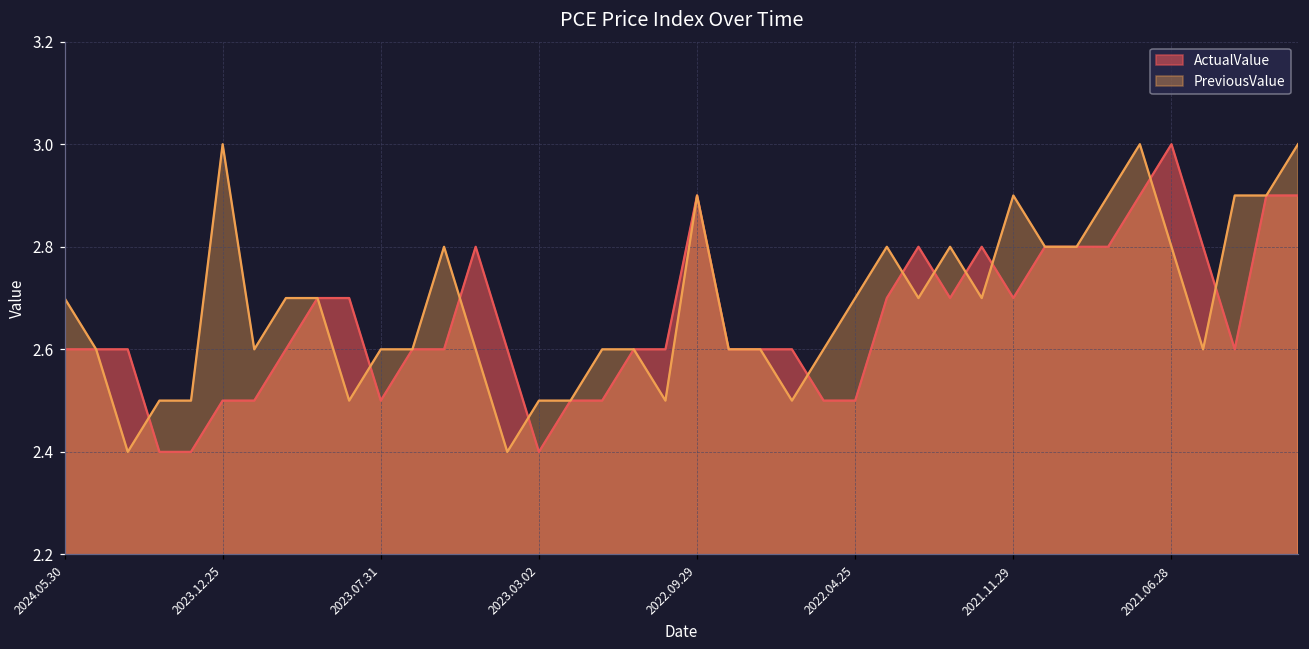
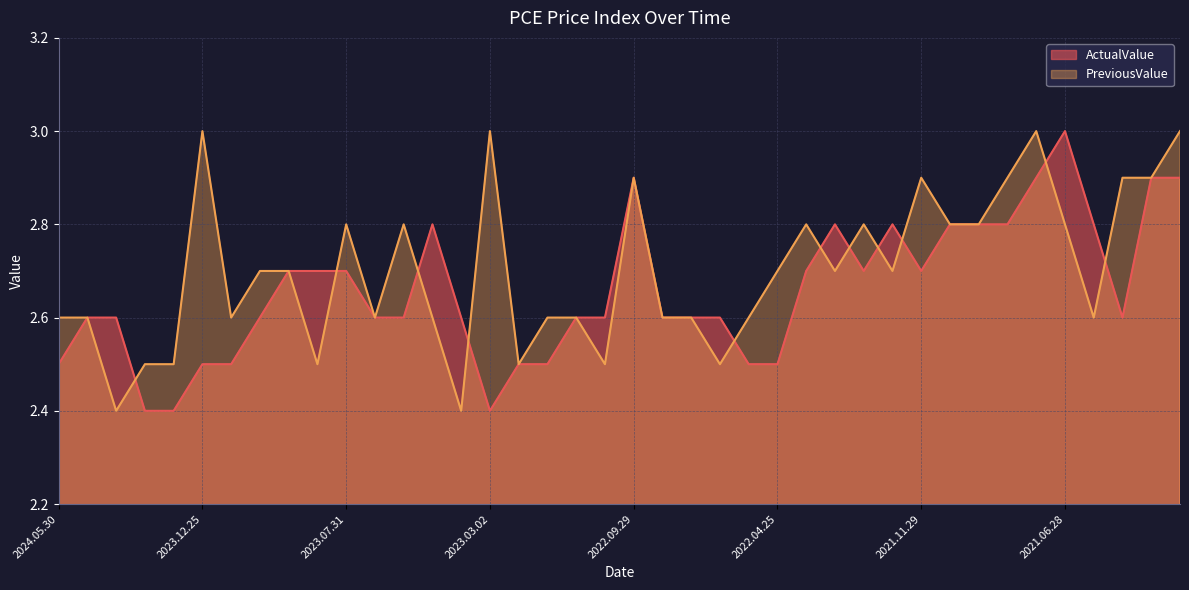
  {
    "ActualValue": {
-     "2024.05.30": 2.6,
+     "2024.05.30": 2.5,
      "2023.12.25": 2.5,
-     "2023.07.31": 2.5,
+     "2023.07.31": 2.7,
      "2023.03.02": 2.4,
      "2022.04.25": 2.5,
      "2021.11.29": 2.7,
      "2021.06.28": 3.0
    },
    "PreviousValue": {
-     "2024.05.30": 2.7,
+     "2024.05.30": 2.6,
      "2023.12.25": 3.0,
-     "2023.07.31": 2.6,
-     "2023.03.02": 2.5,
+     "2023.07.31": 2.8,
+     "2023.03.02": 3.0,
      "2022.04.25": 2.7,
      "2021.11.29": 2.9,
      "2021.06.28": 2.8
    }
  }
